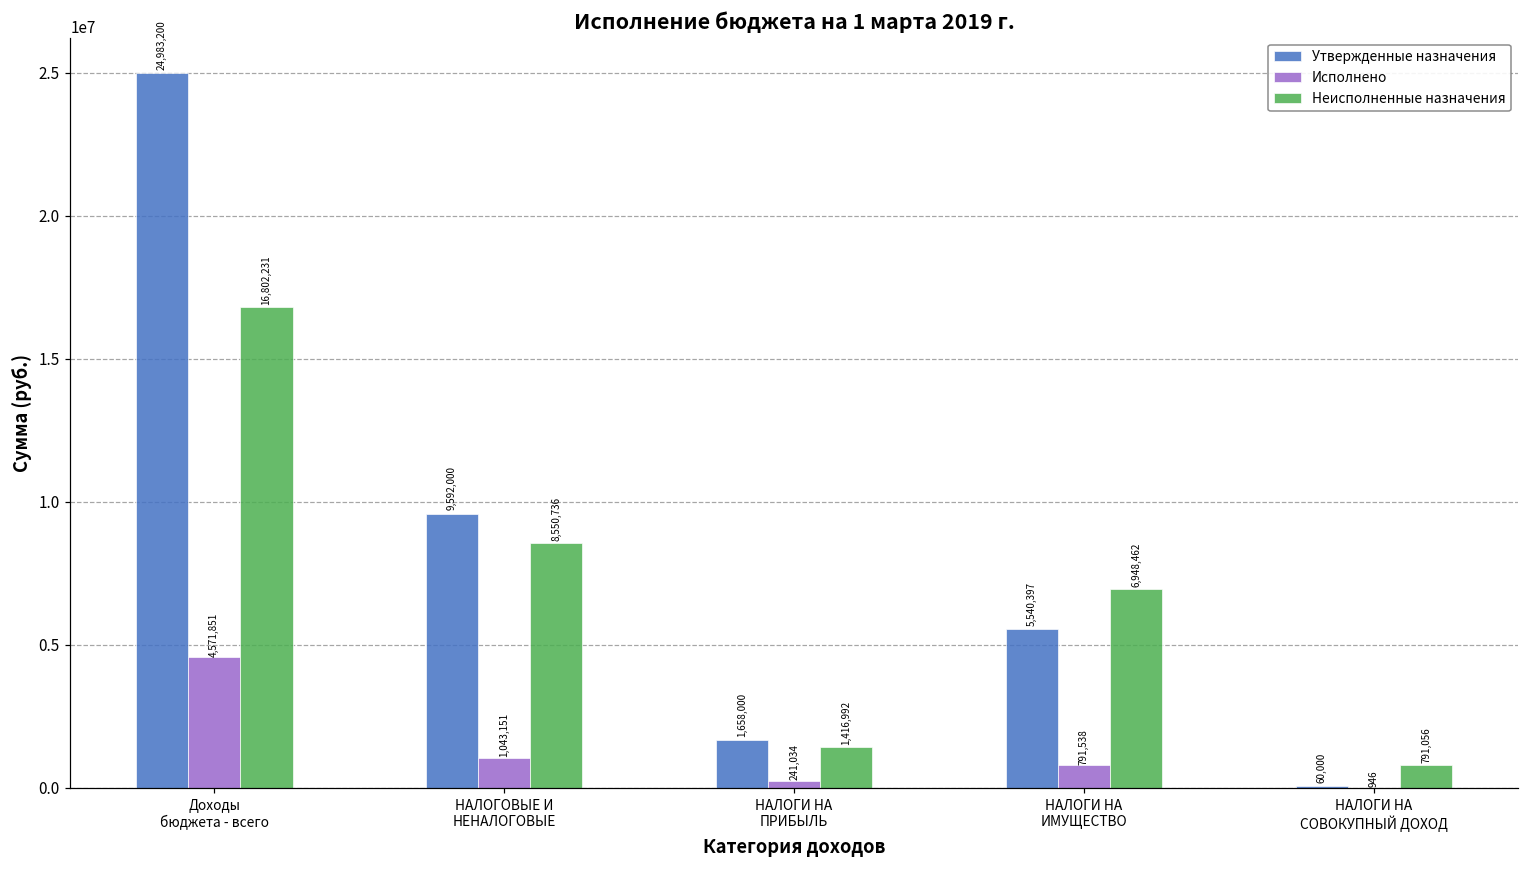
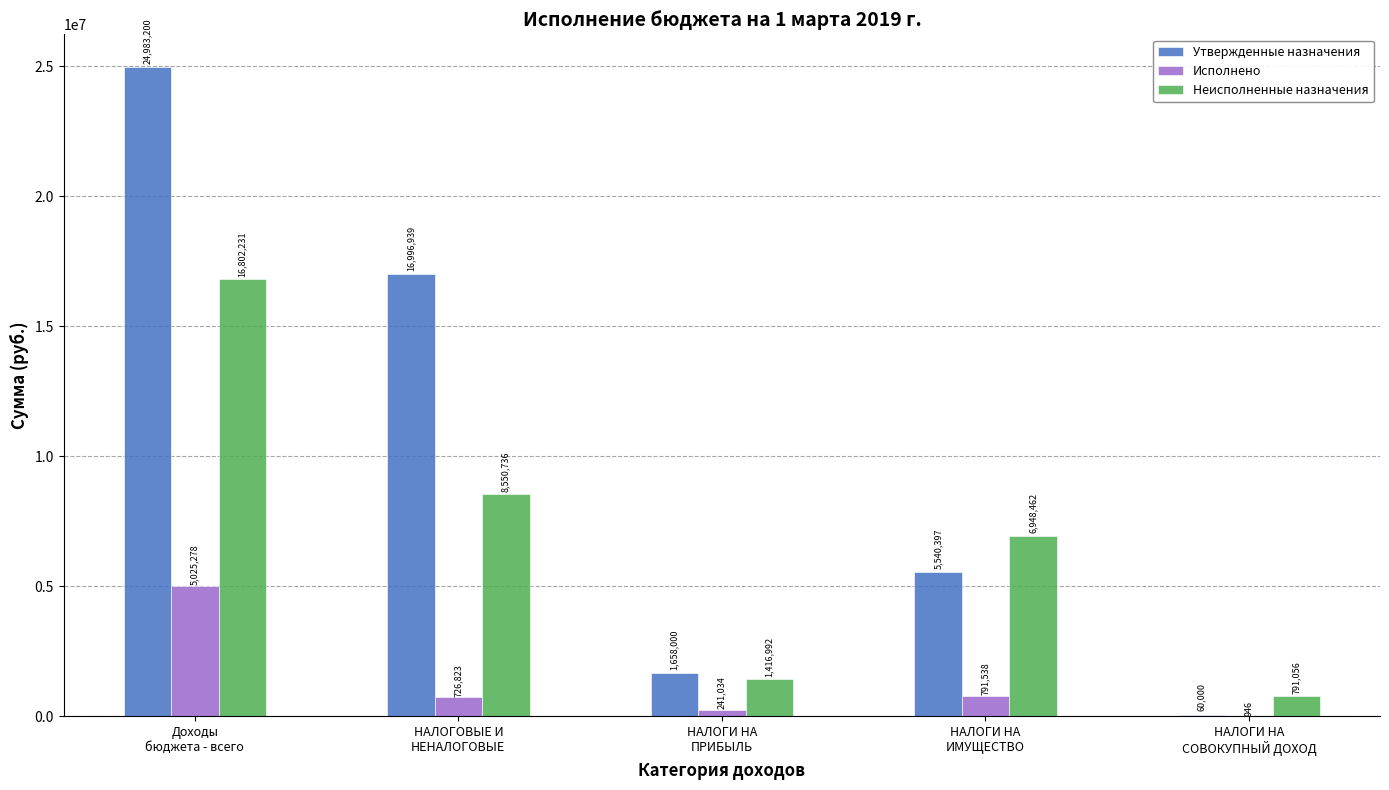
  {
    "Утвержденные назначения": {
      "Доходы бюджета - всего": "24,983,200",
-     "НАЛОГОВЫЕ И НЕНАЛОГОВЫЕ": "9,592,000",
+     "НАЛОГОВЫЕ И НЕНАЛОГОВЫЕ": "16,996,939",
      "НАЛОГИ НА ПРИБЫЛЬ": "1,658,000",
      "НАЛОГИ НА ИМУЩЕСТВО": "5,540,397",
      "НАЛОГИ НА СОВОКУПНЫЙ ДОХОД": "60,000"
    },
    "Исполнено": {
-     "Доходы бюджета - всего": "4,571,851",
-     "НАЛОГОВЫЕ И НЕНАЛОГОВЫЕ": "1,043,151",
+     "Доходы бюджета - всего": "5,025,278",
+     "НАЛОГОВЫЕ И НЕНАЛОГОВЫЕ": "726,823",
      "НАЛОГИ НА ПРИБЫЛЬ": "241,034",
      "НАЛОГИ НА ИМУЩЕСТВО": "791,538",
      "НАЛОГИ НА СОВОКУПНЫЙ ДОХОД": "946"
    },
    "Неисполненные назначения": {
      "Доходы бюджета - всего": "16,802,231",
      "НАЛОГОВЫЕ И НЕНАЛОГОВЫЕ": "8,550,736",
      "НАЛОГИ НА ПРИБЫЛЬ": "1,416,992",
      "НАЛОГИ НА ИМУЩЕСТВО": "6,948,462",
      "НАЛОГИ НА СОВОКУПНЫЙ ДОХОД": "791,056"
    }
  }
